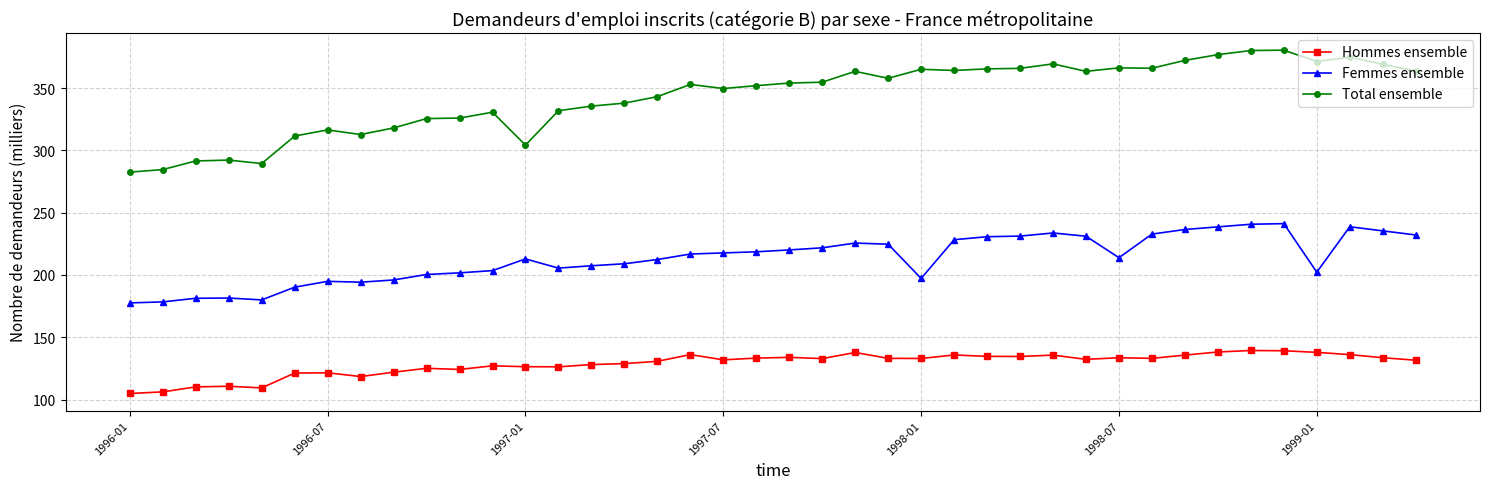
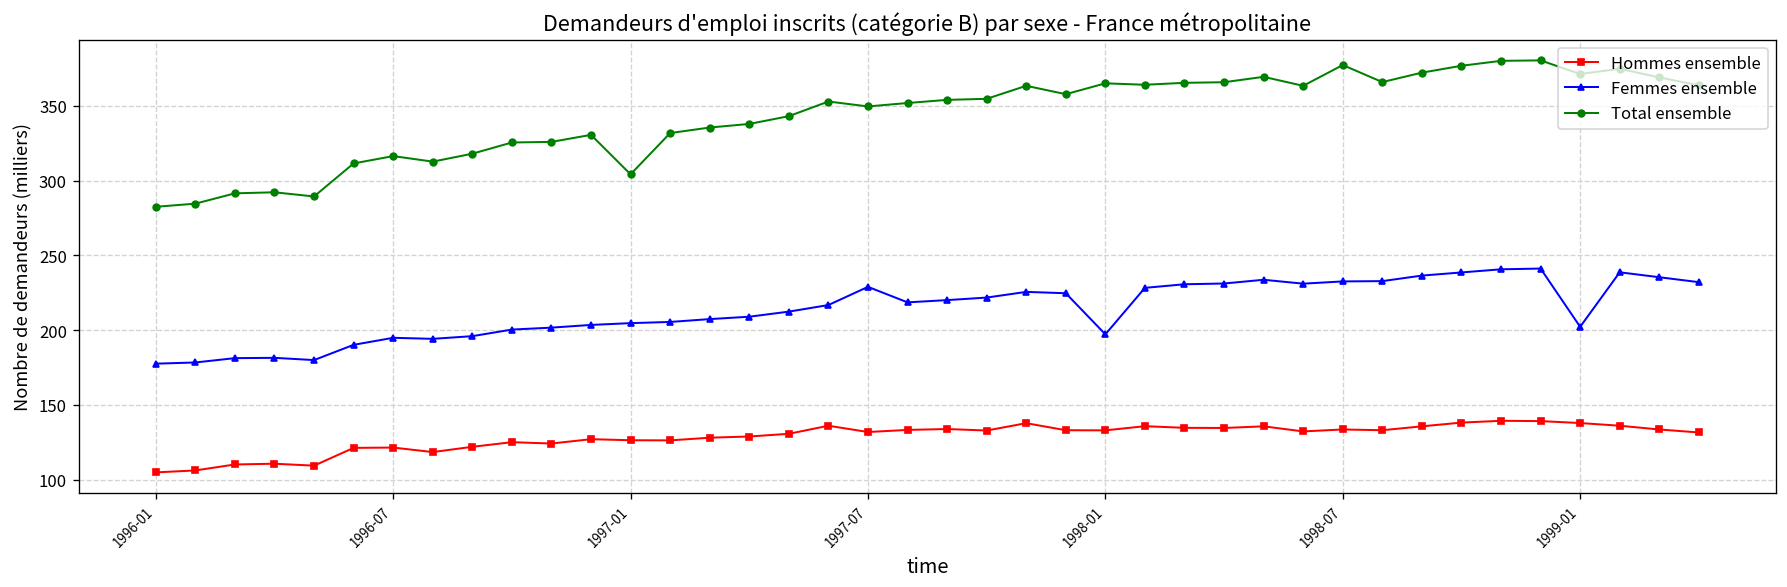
  {
    "Hommes ensemble": {
      "1996-01": 105,
      "1996-07": 122,
      "1997-01": 126,
      "1997-07": 132,
      "1998-01": 133,
      "1998-07": 134,
      "1999-01": 138
    },
    "Femmes ensemble": {
      "1996-01": 178,
      "1996-07": 195,
-     "1997-01": 213,
-     "1997-07": 218,
+     "1997-01": 205,
+     "1997-07": 229,
      "1998-01": 197,
-     "1998-07": 214,
+     "1998-07": 233,
      "1999-01": 202
    },
    "Total ensemble": {
      "1996-01": 283,
      "1996-07": 316,
      "1997-01": 304,
      "1997-07": 350,
      "1998-01": 365,
-     "1998-07": 366
+     "1998-07": 377
    }
  }
